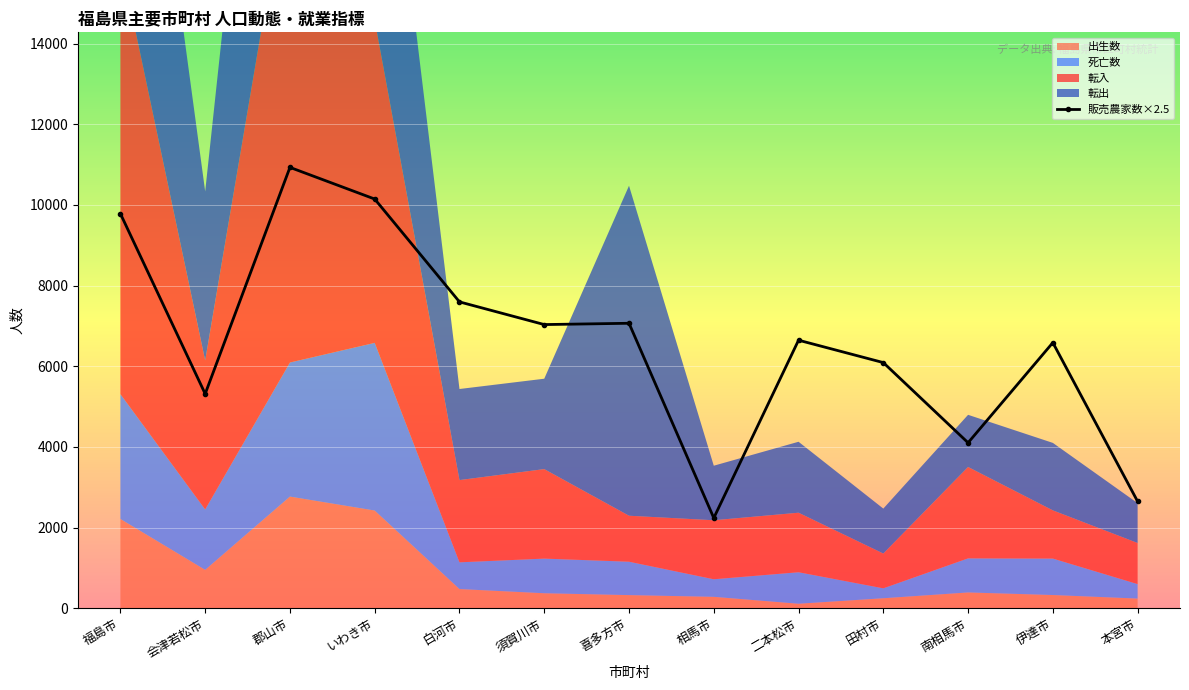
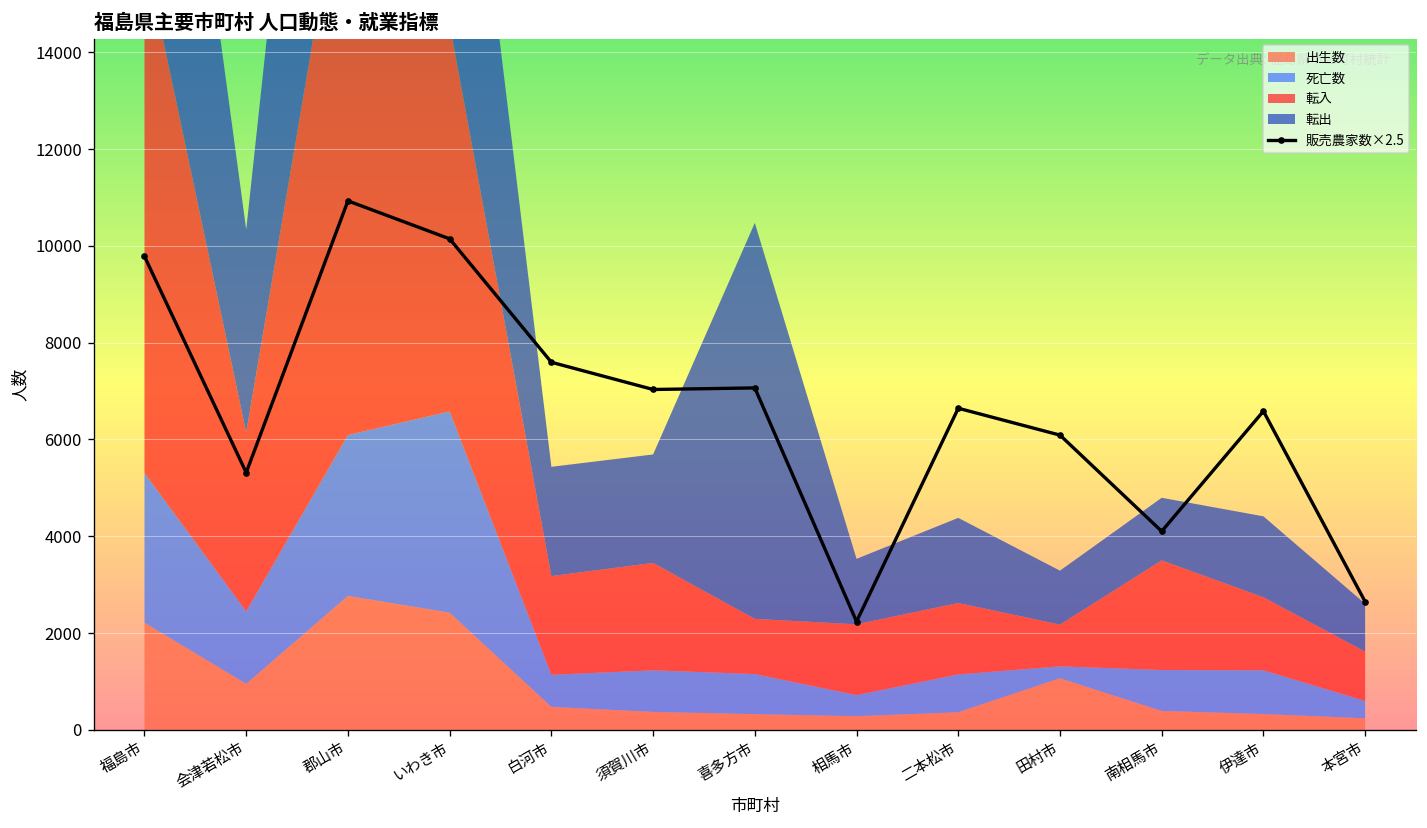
  {
    "販売農家数×2.5": {
      "福島市": 9800,
      "会津若松市": 5300,
      "郡山市": 10900,
      "いわき市": 10100,
      "白河市": 7600,
      "須賀川市": 7000,
      "喜多方市": 7100,
      "二本松市": 6600,
      "田村市": 6100,
      "南相馬市": 4100,
      "伊達市": 6600
    },
    "出生数": {
      "福島市": 2200,
      "会津若松市": 1000,
      "郡山市": 2800,
      "いわき市": 2400,
      "白河市": 500,
      "須賀川市": 400,
      "喜多方市": 300,
      "相馬市": 300,
-     "二本松市": 100,
-     "田村市": 200,
+     "二本松市": 400,
+     "田村市": 1100,
      "南相馬市": 400,
      "伊達市": 300,
      "本宮市": 200
    },
    "死亡数": {
      "福島市": 3100,
      "会津若松市": 1500,
      "郡山市": 3300,
      "いわき市": 4200,
      "白河市": 700,
      "須賀川市": 900,
      "喜多方市": 800,
      "相馬市": 400,
      "二本松市": 800,
      "田村市": 200,
      "南相馬市": 800,
      "伊達市": 900,
      "本宮市": 400
    },
    "転入": {
      "会津若松市": 3700,
      "白河市": 2000,
      "須賀川市": 2200,
      "喜多方市": 1100,
      "二本松市": 1500,
      "田村市": 900,
      "南相馬市": 2300,
-     "伊達市": 1200,
+     "伊達市": 1500,
      "本宮市": 1000
    },
    "転出": {
      "会津若松市": 4200,
      "白河市": 2300,
      "須賀川市": 2200,
      "喜多方市": 8200,
      "相馬市": 1400,
      "二本松市": 1800,
      "田村市": 1100,
      "南相馬市": 1300,
      "伊達市": 1700
    }
  }
